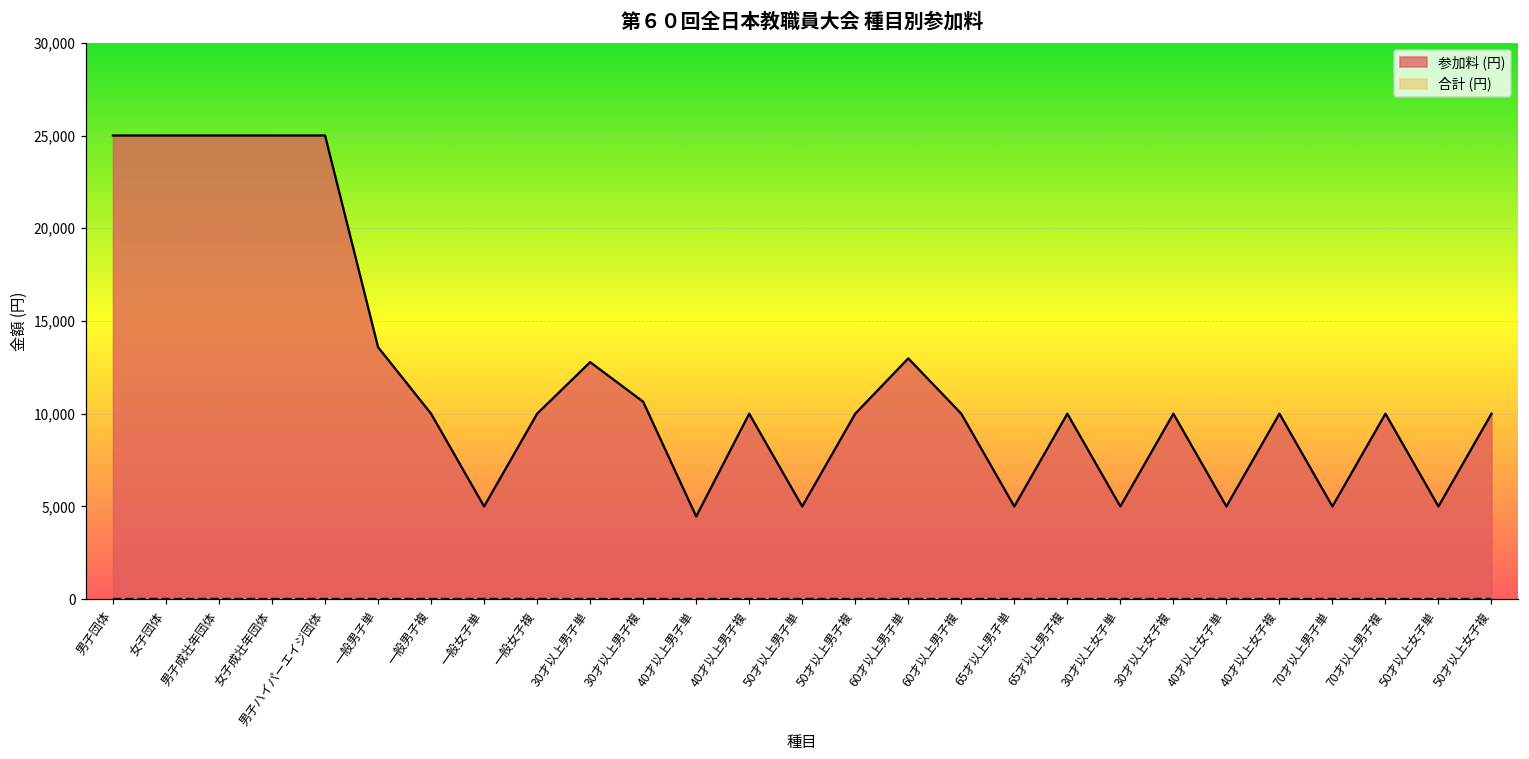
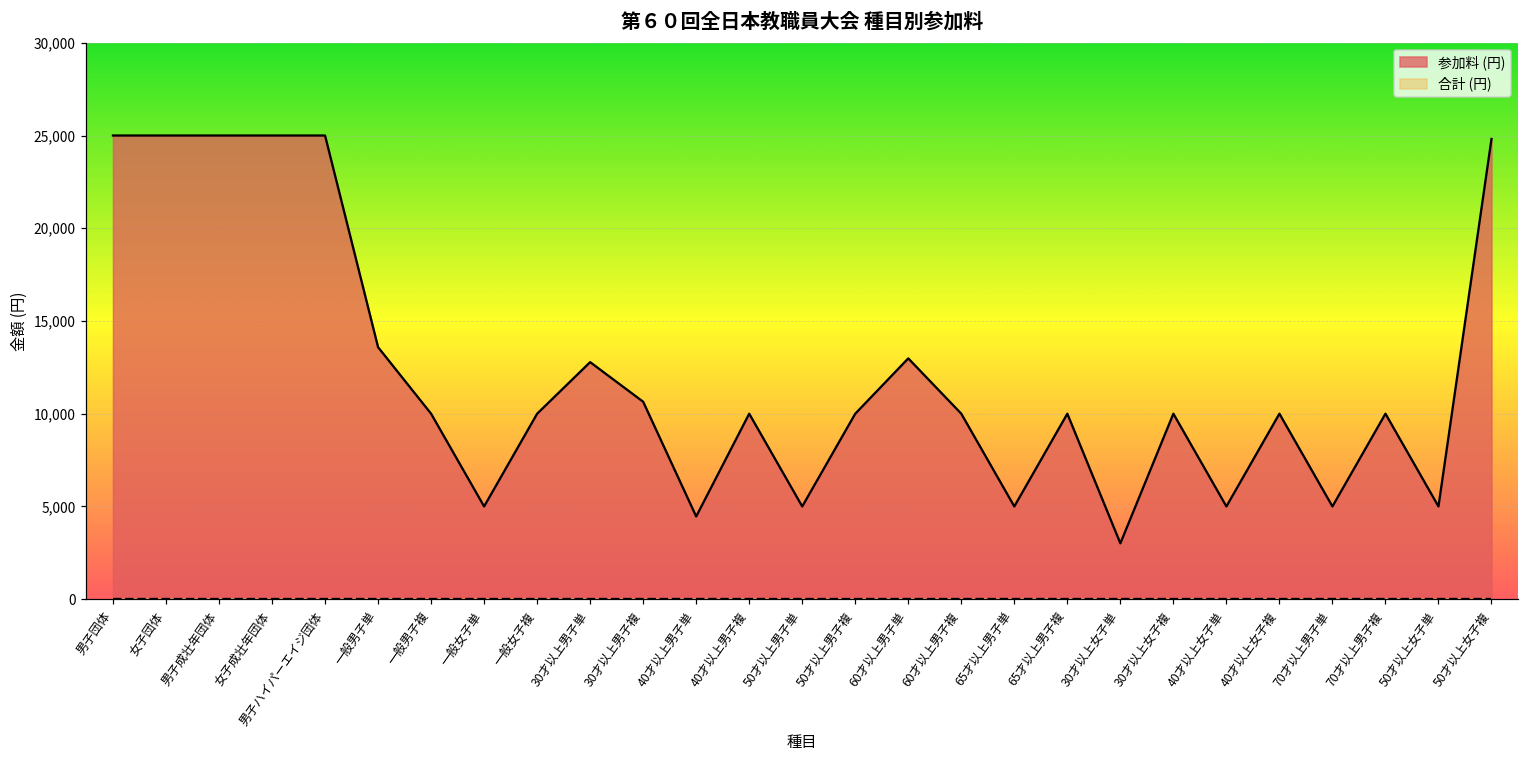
  {
    "参加料 (円)": {
      "男子団体": "25,000",
      "女子団体": "25,000",
      "男子成壮年団体": "25,000",
      "女子成壮年団体": "25,000",
      "男子ハイパーエイジ団体": "25,000",
      "一般男子単": "13,600",
      "一般男子複": "10,000",
      "一般女子単": "5,000",
      "一般女子複": "10,000",
      "30才以上男子単": "12,800",
      "30才以上男子複": "10,600",
      "40才以上男子単": "4,500",
      "40才以上男子複": "10,000",
      "50才以上男子単": "5,000",
      "50才以上男子複": "10,000",
      "60才以上男子単": "13,000",
      "60才以上男子複": "10,000",
      "65才以上男子単": "5,000",
      "65才以上男子複": "10,000",
-     "30才以上女子単": "5,000",
+     "30才以上女子単": "3,000",
      "30才以上女子複": "10,000",
      "40才以上女子単": "5,000",
      "40才以上女子複": "10,000",
      "70才以上男子単": "5,000",
      "70才以上男子複": "10,000",
      "50才以上女子単": "5,000",
-     "50才以上女子複": "10,000"
+     "50才以上女子複": "24,800"
    },
    "合計 (円)": {
      "男子団体": "0",
      "女子団体": "0",
      "男子成壮年団体": "0",
      "女子成壮年団体": "0",
      "男子ハイパーエイジ団体": "0",
      "一般男子単": "0",
      "一般男子複": "0",
      "一般女子単": "0",
      "一般女子複": "0",
      "30才以上男子単": "0",
      "30才以上男子複": "0",
      "40才以上男子単": "0",
      "40才以上男子複": "0",
      "50才以上男子単": "0",
      "50才以上男子複": "0",
      "60才以上男子単": "0",
      "60才以上男子複": "0",
      "65才以上男子単": "0",
      "65才以上男子複": "0",
      "30才以上女子単": "0",
      "30才以上女子複": "0",
      "40才以上女子単": "0",
      "40才以上女子複": "0",
      "70才以上男子単": "0",
      "70才以上男子複": "0",
      "50才以上女子単": "0",
      "50才以上女子複": "0"
    }
  }
